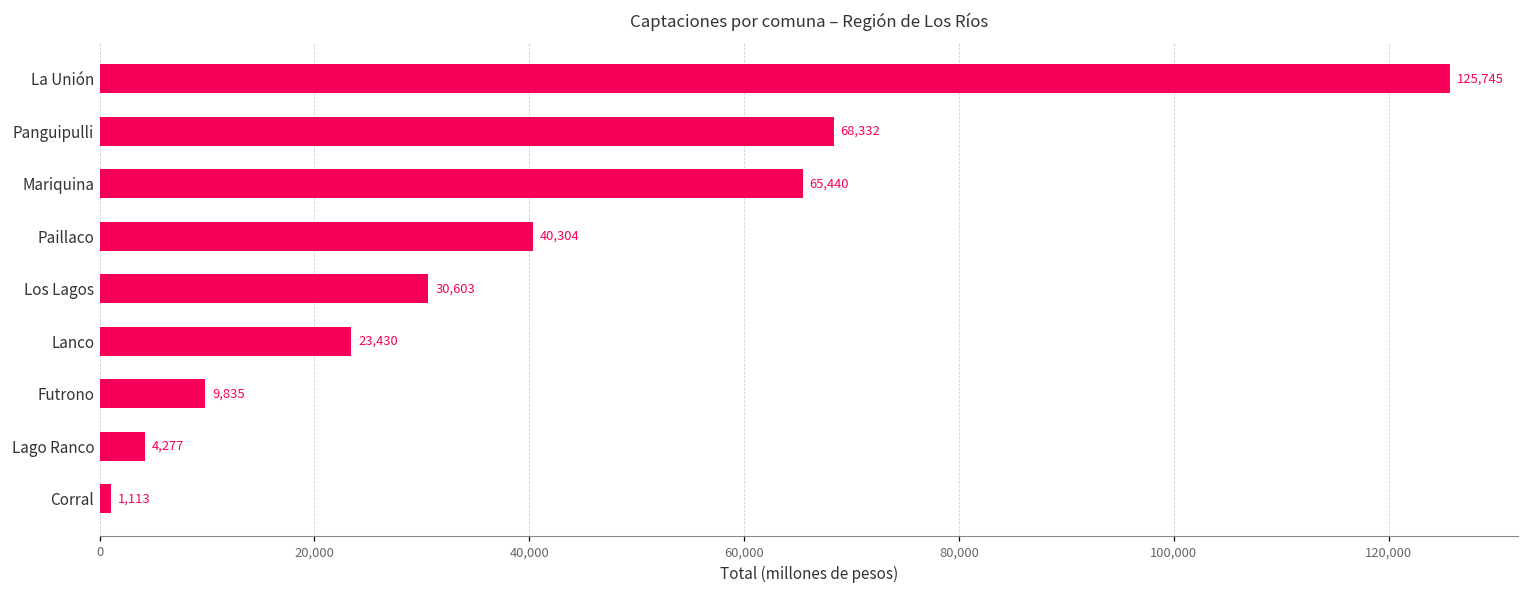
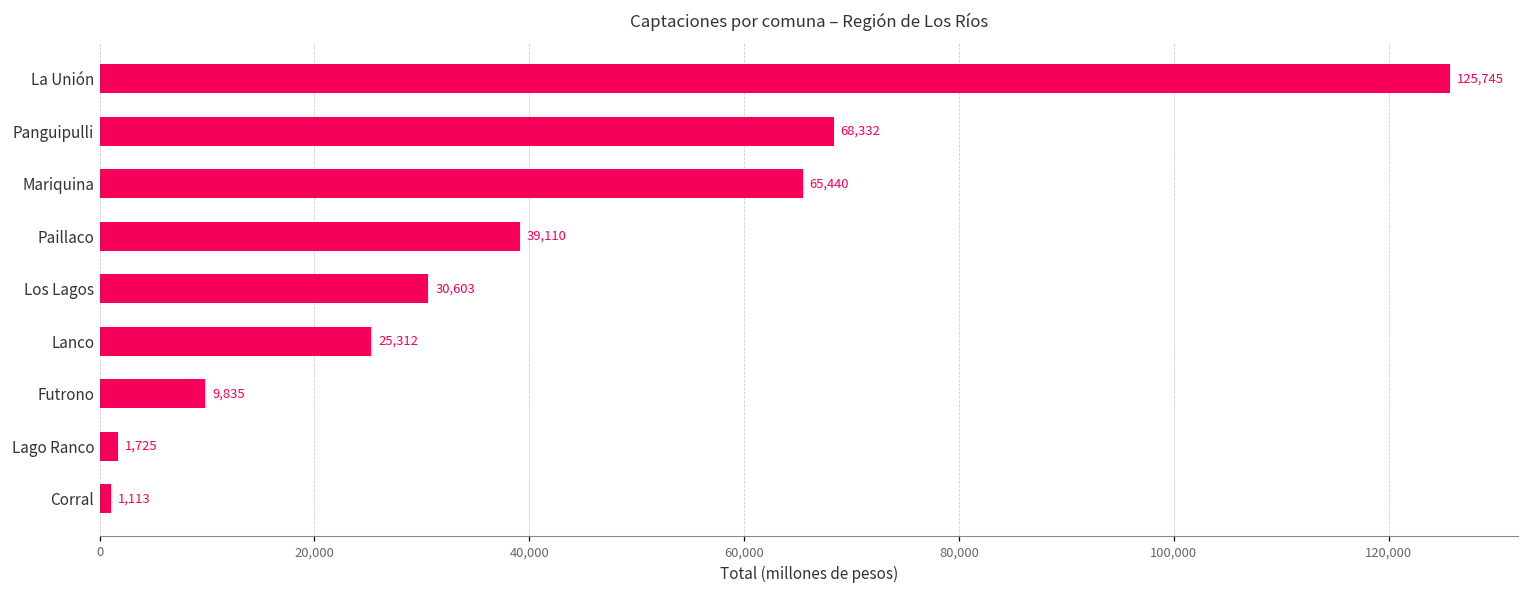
  {
    "La Unión": "125,745",
    "Panguipulli": "68,332",
    "Mariquina": "65,440",
-   "Paillaco": "40,304",
+   "Paillaco": "39,110",
    "Los Lagos": "30,603",
-   "Lanco": "23,430",
+   "Lanco": "25,312",
    "Futrono": "9,835",
-   "Lago Ranco": "4,277",
+   "Lago Ranco": "1,725",
    "Corral": "1,113"
  }
